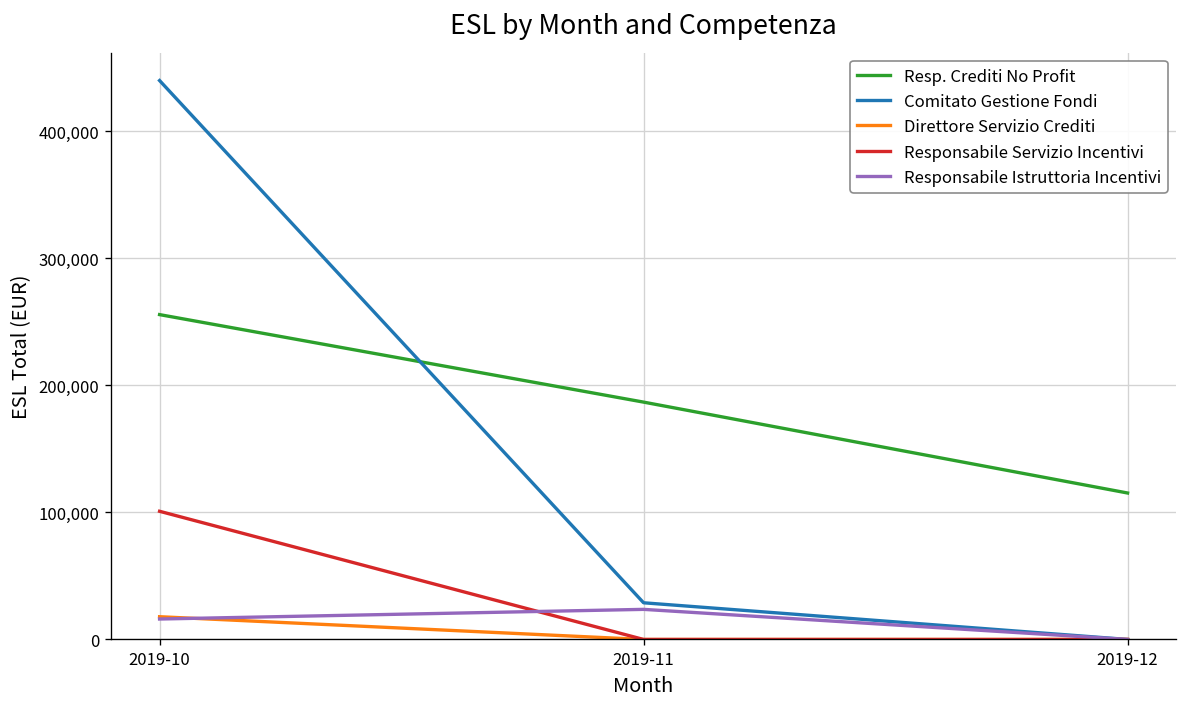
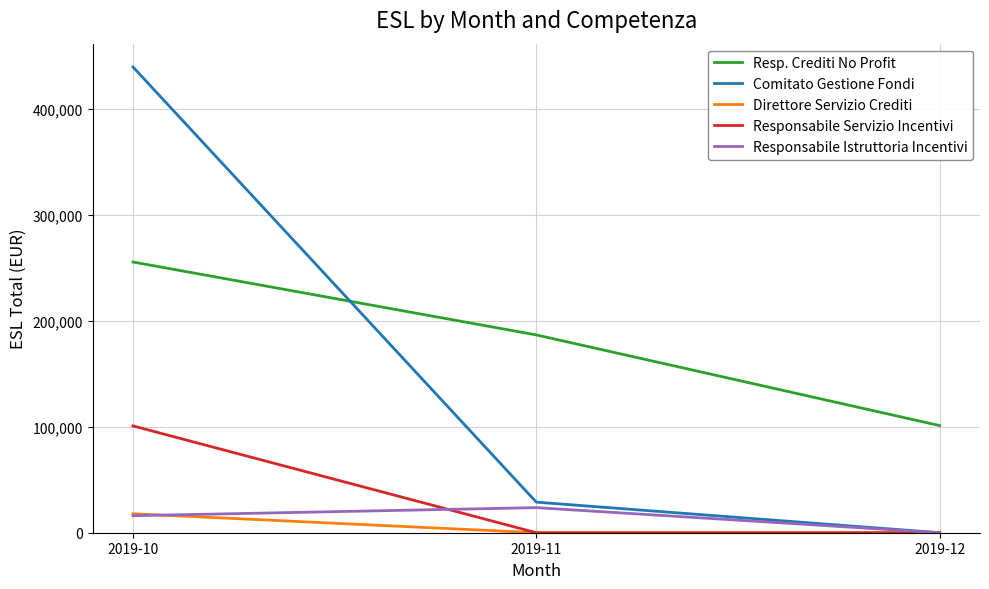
  {
    "Resp. Crediti No Profit": {
      "2019-10": "256,000",
      "2019-11": "187,000",
-     "2019-12": "115,000"
+     "2019-12": "101,000"
    },
    "Comitato Gestione Fondi": {
      "2019-10": "440,000",
      "2019-11": "29,000"
    },
    "Responsabile Servizio Incentivi": {
      "2019-10": "101,000"
    },
    "Responsabile Istruttoria Incentivi": {
      "2019-11": "24,000"
    }
  }
